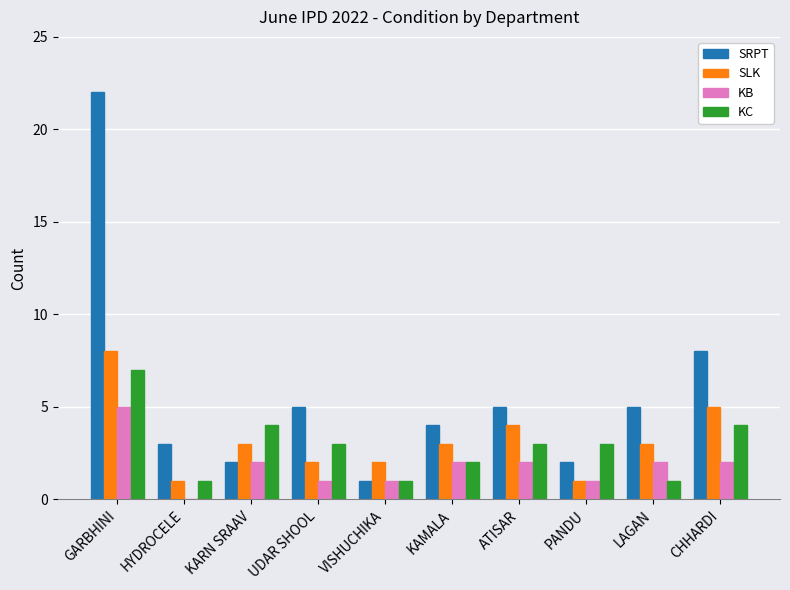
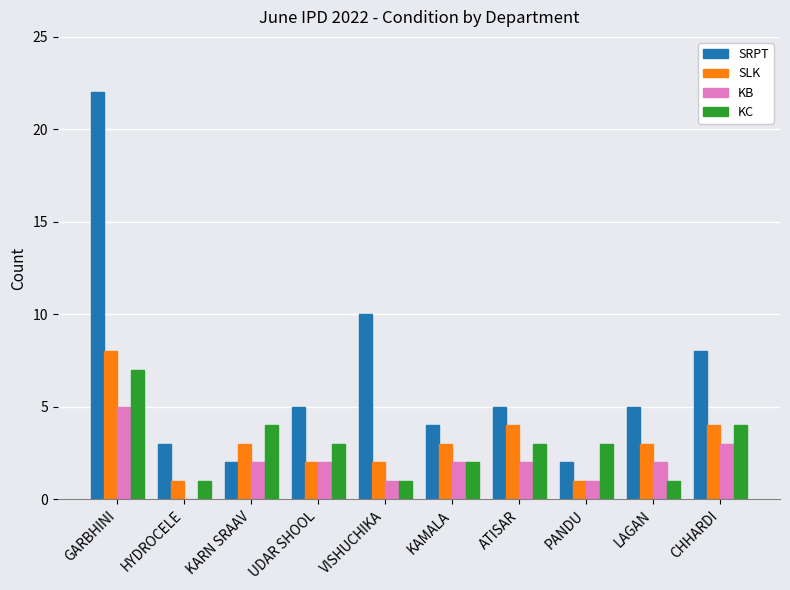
  {
    "SRPT": {
      "GARBHINI": 22,
      "HYDROCELE": 3,
      "KARN SRAAV": 2,
      "UDAR SHOOL": 5,
-     "VISHUCHIKA": 1,
+     "VISHUCHIKA": 10,
      "KAMALA": 4,
      "ATISAR": 5,
      "PANDU": 2,
      "LAGAN": 5,
      "CHHARDI": 8
    },
    "SLK": {
      "GARBHINI": 8,
      "HYDROCELE": 1,
      "KARN SRAAV": 3,
      "UDAR SHOOL": 2,
      "VISHUCHIKA": 2,
      "KAMALA": 3,
      "ATISAR": 4,
      "PANDU": 1,
      "LAGAN": 3,
-     "CHHARDI": 5
+     "CHHARDI": 4
    },
    "KB": {
      "GARBHINI": 5,
      "HYDROCELE": 0,
      "KARN SRAAV": 2,
-     "UDAR SHOOL": 1,
+     "UDAR SHOOL": 2,
      "VISHUCHIKA": 1,
      "KAMALA": 2,
      "ATISAR": 2,
      "PANDU": 1,
      "LAGAN": 2,
-     "CHHARDI": 2
+     "CHHARDI": 3
    },
    "KC": {
      "GARBHINI": 7,
      "HYDROCELE": 1,
      "KARN SRAAV": 4,
      "UDAR SHOOL": 3,
      "VISHUCHIKA": 1,
      "KAMALA": 2,
      "ATISAR": 3,
      "PANDU": 3,
      "LAGAN": 1,
      "CHHARDI": 4
    }
  }
